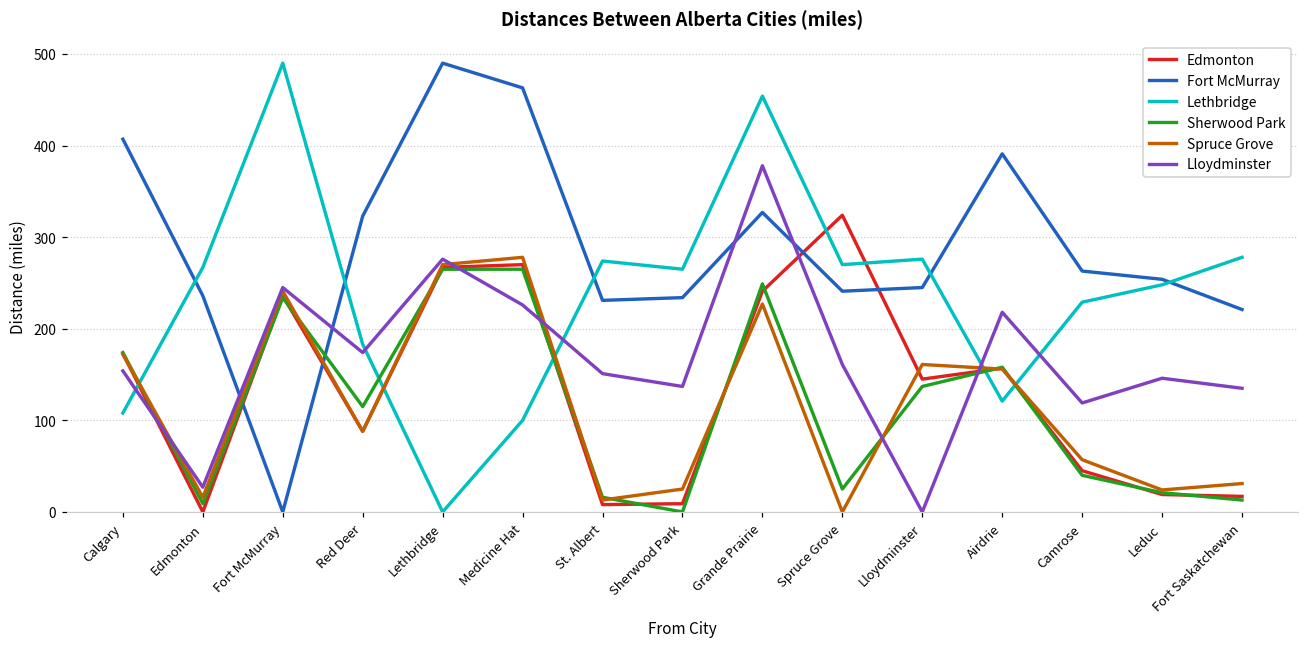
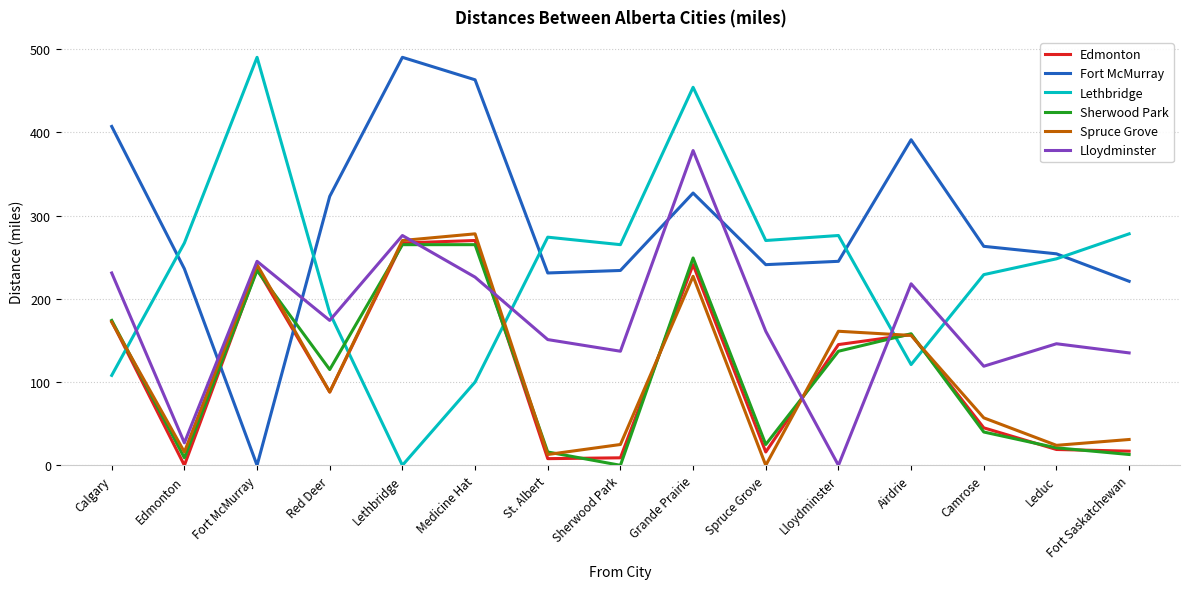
  {
    "Edmonton": {
      "Edmonton": 0,
      "Medicine Hat": 270,
      "St. Albert": 10,
      "Sherwood Park": 10,
      "Grande Prairie": 240,
-     "Spruce Grove": 320,
+     "Spruce Grove": 20,
      "Lloydminster": 150,
      "Camrose": 50,
      "Fort Saskatchewan": 20
    },
    "Fort McMurray": {
      "Calgary": 410,
      "Edmonton": 240,
      "Fort McMurray": 0,
      "Red Deer": 320,
      "Lethbridge": 490,
      "Medicine Hat": 460,
      "St. Albert": 230,
      "Sherwood Park": 230,
      "Grande Prairie": 330,
      "Spruce Grove": 240,
      "Lloydminster": 250,
      "Airdrie": 390,
      "Camrose": 260,
      "Leduc": 250,
      "Fort Saskatchewan": 220
    },
    "Lethbridge": {
      "Calgary": 110,
      "Edmonton": 270,
      "Fort McMurray": 490,
      "Red Deer": 180,
      "Lethbridge": 0,
      "Medicine Hat": 100,
      "St. Albert": 270,
      "Sherwood Park": 270,
      "Grande Prairie": 450,
      "Spruce Grove": 270,
      "Lloydminster": 280,
      "Airdrie": 120,
      "Camrose": 230,
      "Leduc": 250,
      "Fort Saskatchewan": 280
    },
    "Sherwood Park": {
      "Edmonton": 10,
      "Red Deer": 120,
      "Medicine Hat": 270,
      "Sherwood Park": 0,
      "Grande Prairie": 250,
      "Spruce Grove": 30,
      "Lloydminster": 140,
      "Camrose": 40,
      "Fort Saskatchewan": 10
    },
    "Spruce Grove": {
      "Edmonton": 20,
      "Fort McMurray": 240,
      "Medicine Hat": 280,
      "Sherwood Park": 30,
      "Grande Prairie": 230,
      "Spruce Grove": 0,
      "Lloydminster": 160,
      "Camrose": 60,
      "Fort Saskatchewan": 30
    },
    "Lloydminster": {
-     "Calgary": 150,
+     "Calgary": 230,
      "Edmonton": 30,
      "Fort McMurray": 250,
      "Red Deer": 170,
      "Lethbridge": 280,
      "Medicine Hat": 230,
      "St. Albert": 150,
      "Sherwood Park": 140,
      "Grande Prairie": 380,
      "Spruce Grove": 160,
      "Lloydminster": 0,
      "Airdrie": 220,
      "Camrose": 120,
      "Leduc": 150,
      "Fort Saskatchewan": 140
    }
  }
